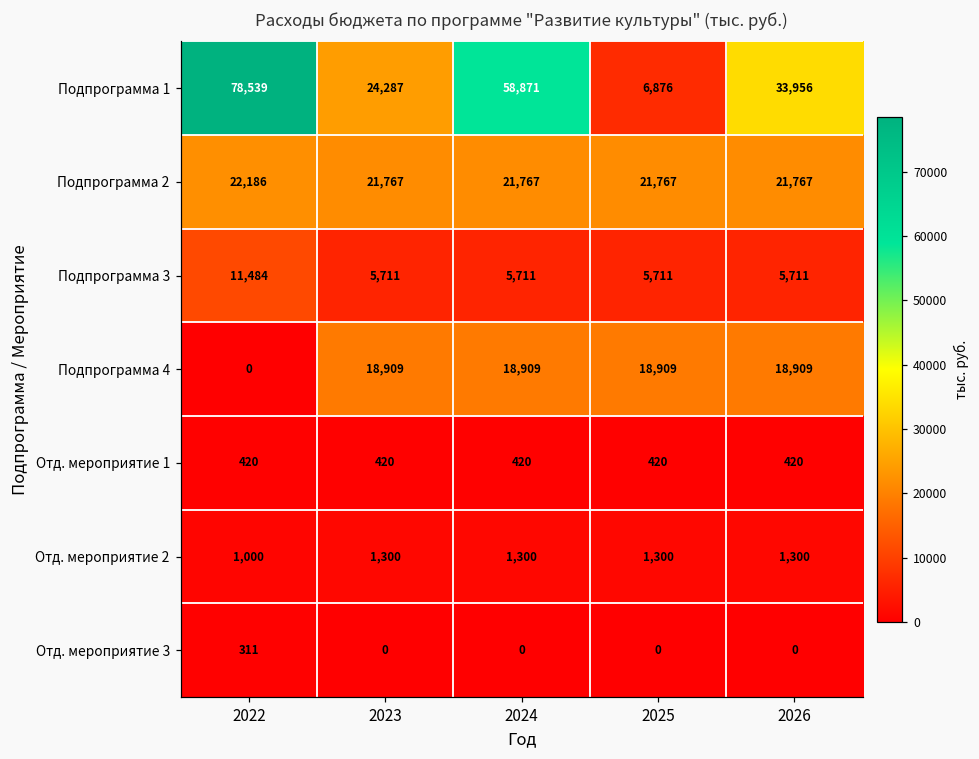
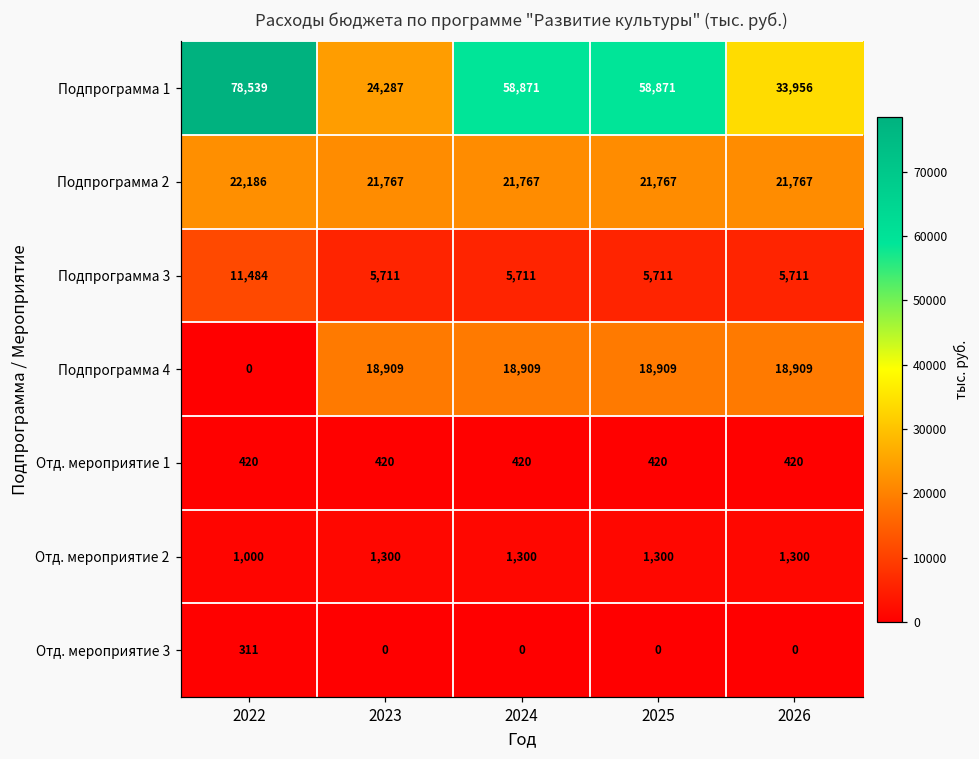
  {
    "Подпрограмма 1": {
      "2022": "78,539",
      "2023": "24,287",
      "2024": "58,871",
-     "2025": "6,876",
+     "2025": "58,871",
      "2026": "33,956"
    },
    "Подпрограмма 2": {
      "2022": "22,186",
      "2023": "21,767",
      "2024": "21,767",
      "2025": "21,767",
      "2026": "21,767"
    },
    "Подпрограмма 3": {
      "2022": "11,484",
      "2023": "5,711",
      "2024": "5,711",
      "2025": "5,711",
      "2026": "5,711"
    },
    "Подпрограмма 4": {
      "2022": "0",
      "2023": "18,909",
      "2024": "18,909",
      "2025": "18,909",
      "2026": "18,909"
    },
    "Отд. мероприятие 1": {
      "2022": "420",
      "2023": "420",
      "2024": "420",
      "2025": "420",
      "2026": "420"
    },
    "Отд. мероприятие 2": {
      "2022": "1,000",
      "2023": "1,300",
      "2024": "1,300",
      "2025": "1,300",
      "2026": "1,300"
    },
    "Отд. мероприятие 3": {
      "2022": "311",
      "2023": "0",
      "2024": "0",
      "2025": "0",
      "2026": "0"
    }
  }
